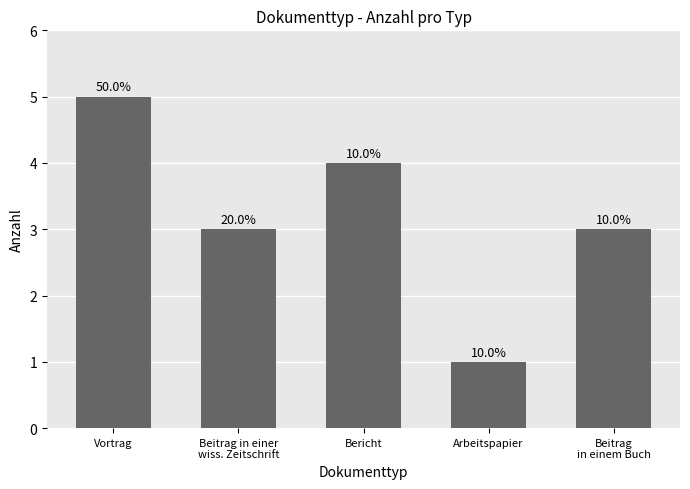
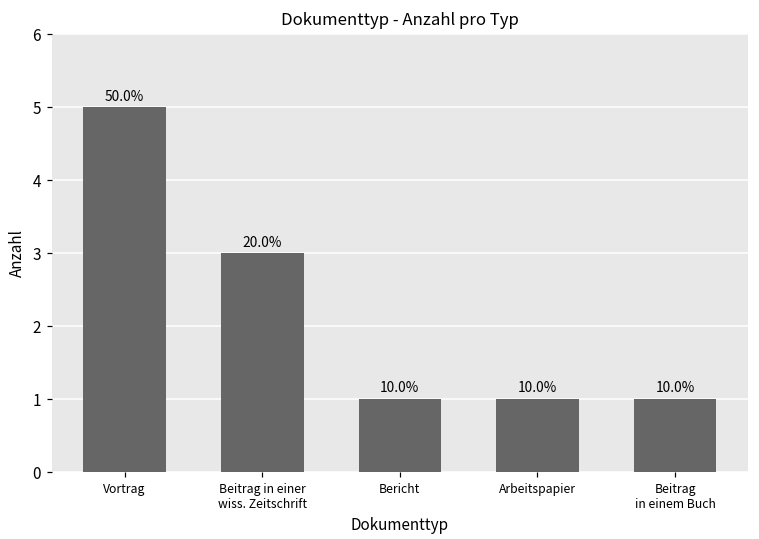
  {
-   "Bericht": 4,
-   "Beitrag in einem Buch": 3
+   "Bericht": 1,
+   "Beitrag in einem Buch": 1
  }
